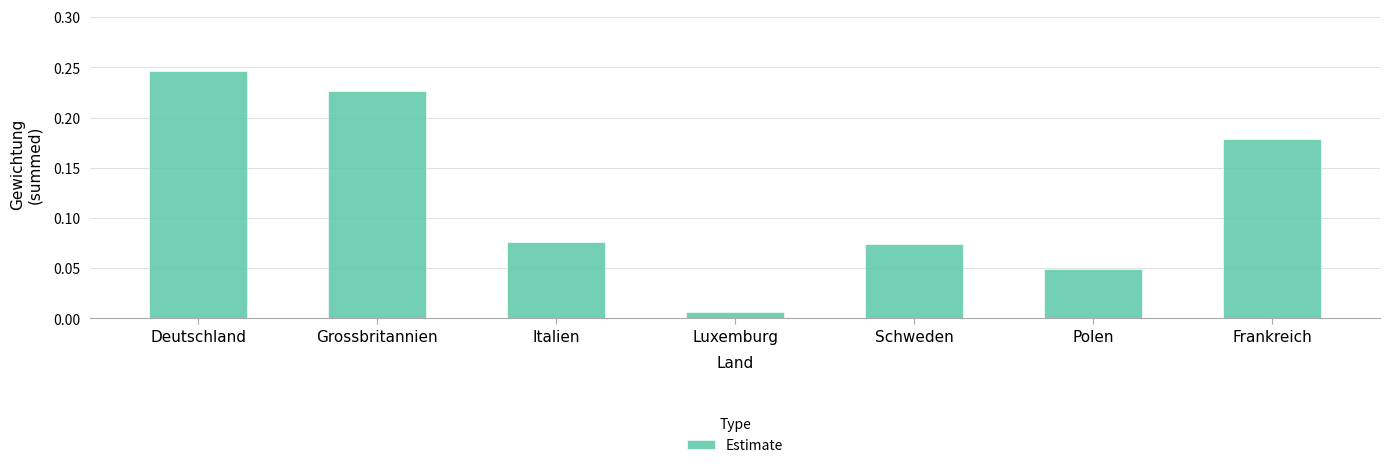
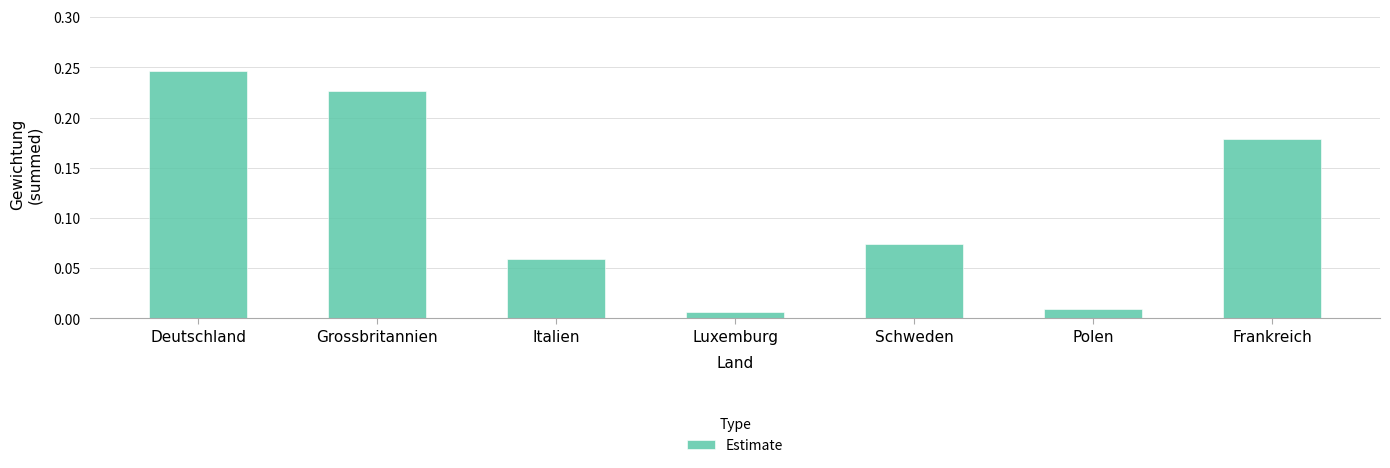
  {
    "Deutschland": 0.246,
    "Grossbritannien": 0.226,
-   "Italien": 0.076,
+   "Italien": 0.059,
    "Luxemburg": 0.006,
    "Schweden": 0.074,
-   "Polen": 0.049,
+   "Polen": 0.009,
    "Frankreich": 0.179
  }
